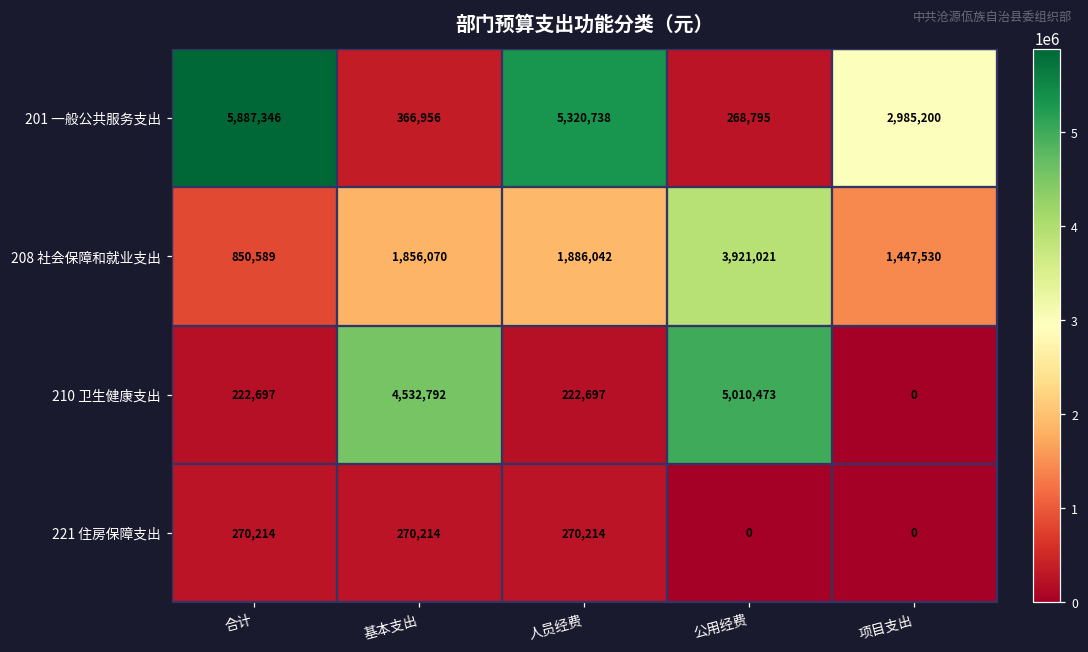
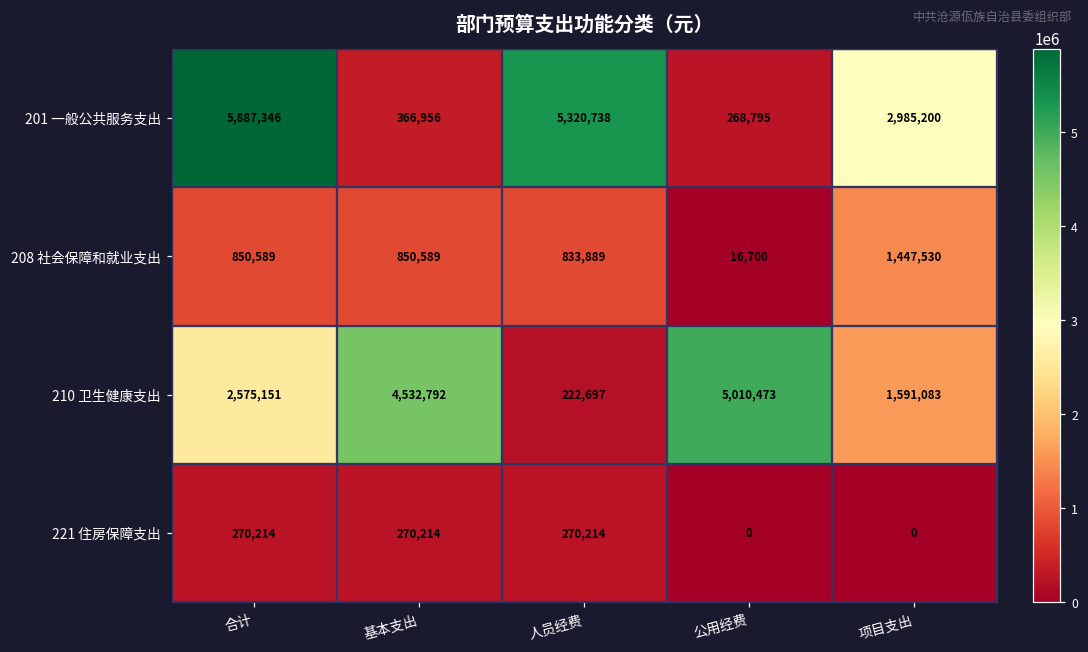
  {
    "201 一般公共服务支出": {
      "合计": "5,887,346",
      "基本支出": "366,956",
      "人员经费": "5,320,738",
      "公用经费": "268,795",
      "项目支出": "2,985,200"
    },
    "208 社会保障和就业支出": {
      "合计": "850,589",
-     "基本支出": "1,856,070",
-     "人员经费": "1,886,042",
-     "公用经费": "3,921,021",
+     "基本支出": "850,589",
+     "人员经费": "833,889",
+     "公用经费": "16,700",
      "项目支出": "1,447,530"
    },
    "210 卫生健康支出": {
-     "合计": "222,697",
+     "合计": "2,575,151",
      "基本支出": "4,532,792",
      "人员经费": "222,697",
      "公用经费": "5,010,473",
-     "项目支出": "0"
+     "项目支出": "1,591,083"
    },
    "221 住房保障支出": {
      "合计": "270,214",
      "基本支出": "270,214",
      "人员经费": "270,214",
      "公用经费": "0",
      "项目支出": "0"
    }
  }
